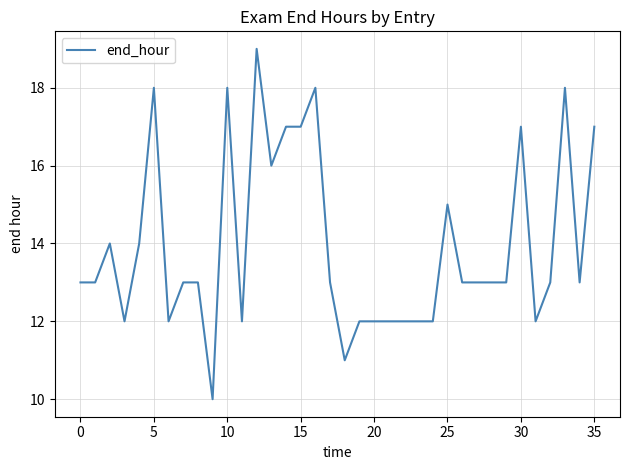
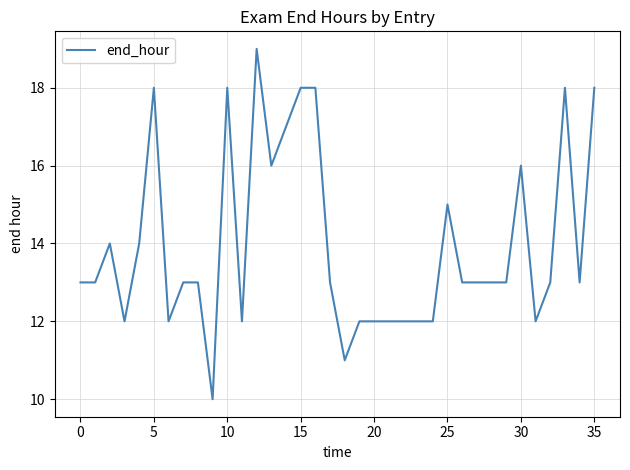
  {
    "0": 13,
    "5": 18,
    "10": 18,
-   "15": 17,
+   "15": 18,
    "20": 12,
    "25": 15,
-   "30": 17,
-   "35": 17
+   "30": 16,
+   "35": 18
  }
